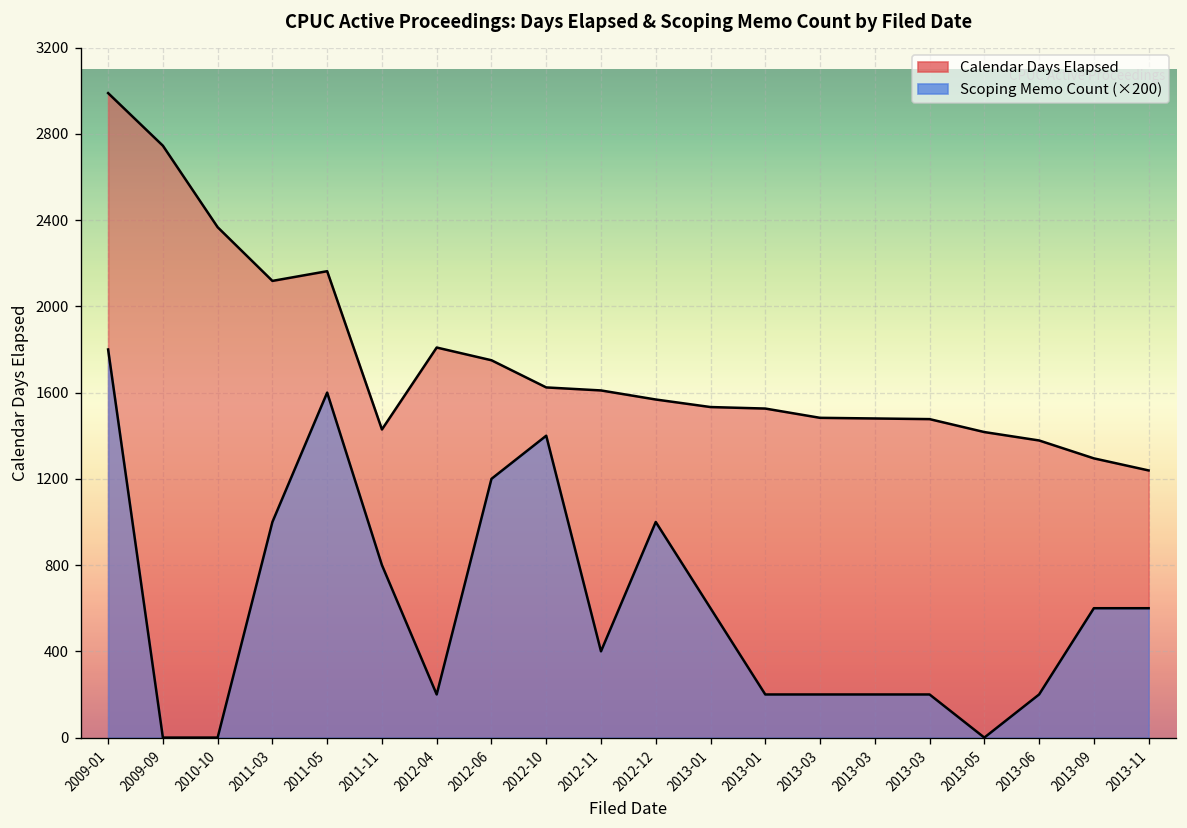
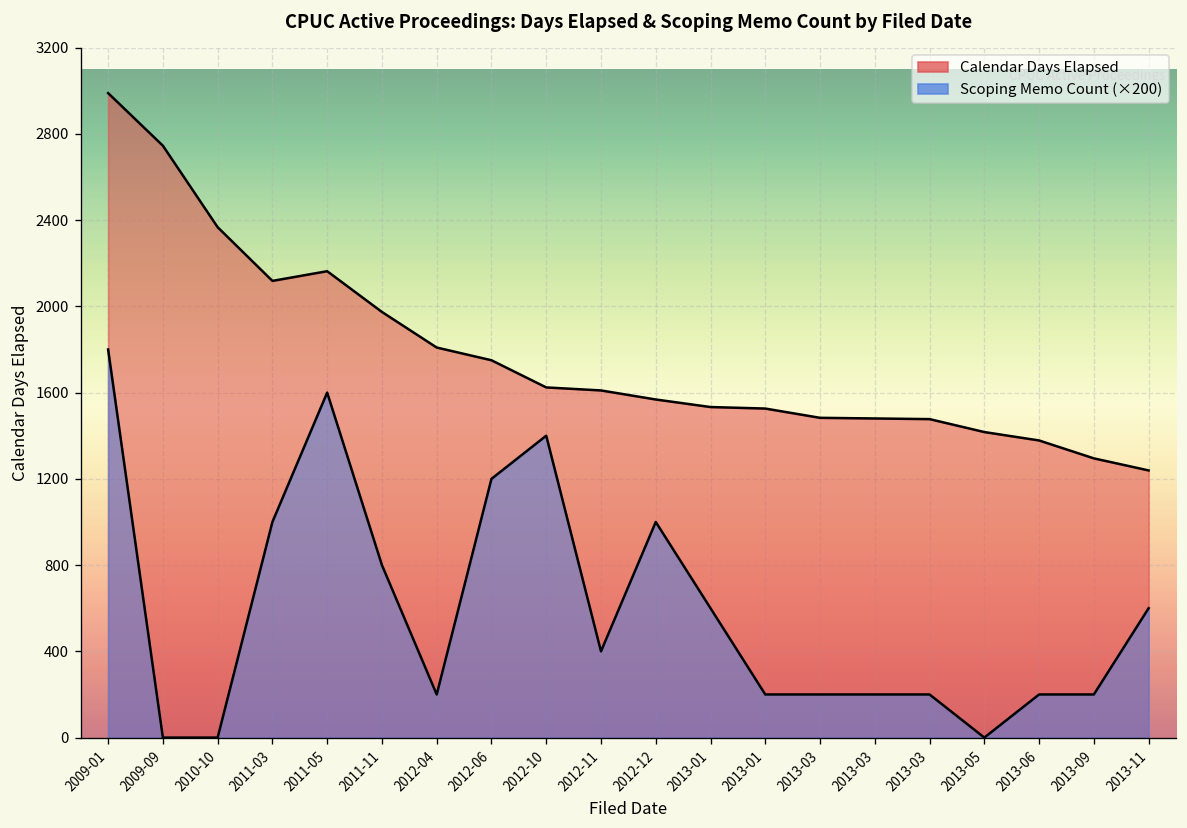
  {
    "Calendar Days Elapsed": {
      "2009-01": 2990,
      "2009-09": 2750,
      "2010-10": 2370,
      "2011-03": 2120,
      "2011-05": 2160,
-     "2011-11": 1430,
+     "2011-11": 1970,
      "2012-04": 1810,
      "2012-06": 1750,
      "2012-10": 1620,
      "2012-11": 1610,
      "2012-12": 1570,
      "2013-05": 1420,
      "2013-06": 1380,
      "2013-09": 1300,
      "2013-11": 1240
    },
    "Scoping Memo Count (×200)": {
      "2009-01": 1800,
      "2009-09": 0,
      "2010-10": 0,
      "2011-03": 1000,
      "2011-05": 1600,
      "2011-11": 800,
      "2012-04": 200,
      "2012-06": 1200,
      "2012-10": 1400,
      "2012-11": 400,
      "2012-12": 1000,
      "2013-05": 0,
      "2013-06": 200,
-     "2013-09": 600,
+     "2013-09": 200,
      "2013-11": 600
    }
  }
